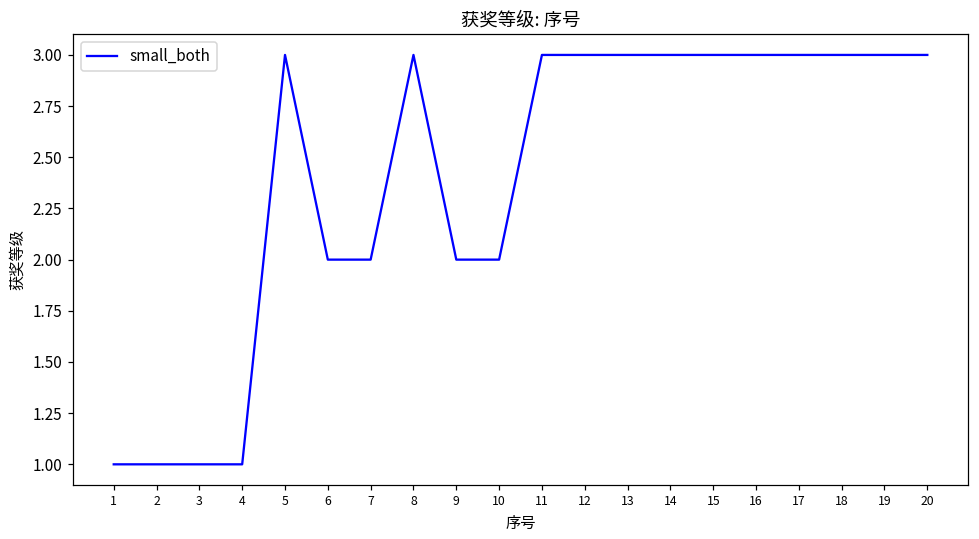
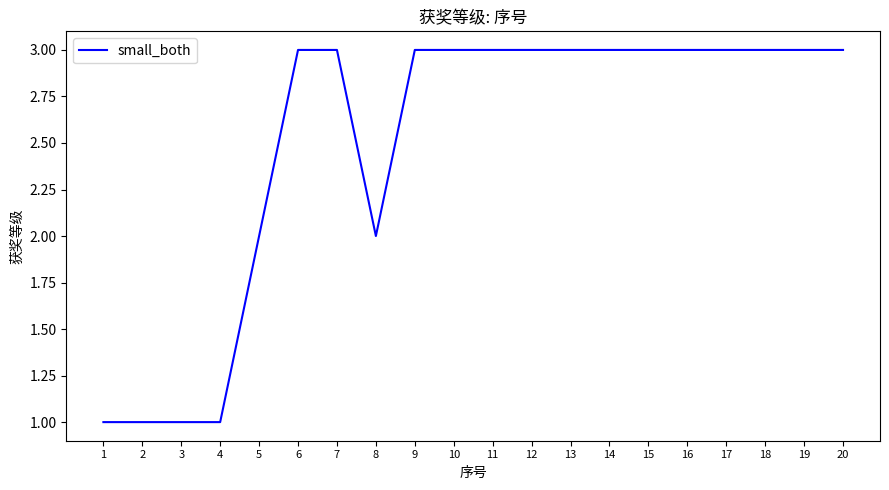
  {
    "1": 1,
    "2": 1,
    "3": 1,
    "4": 1,
-   "5": 3,
-   "6": 2,
-   "7": 2,
-   "8": 3,
-   "9": 2,
-   "10": 2,
+   "5": 2,
+   "6": 3,
+   "7": 3,
+   "8": 2,
+   "9": 3,
+   "10": 3,
    "11": 3,
    "12": 3,
    "13": 3,
    "14": 3,
    "15": 3,
    "16": 3,
    "17": 3,
    "18": 3,
    "19": 3,
    "20": 3
  }
